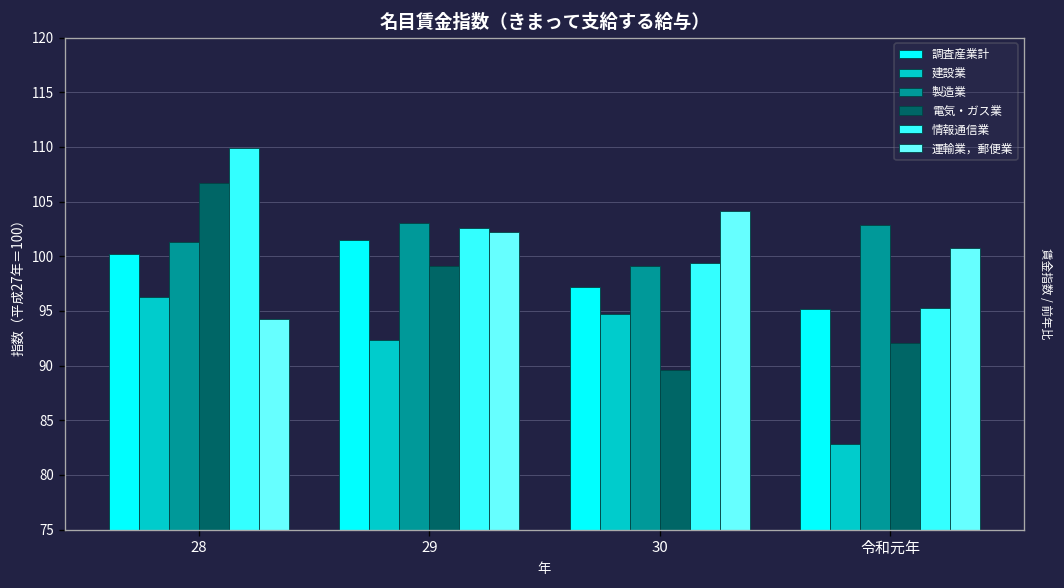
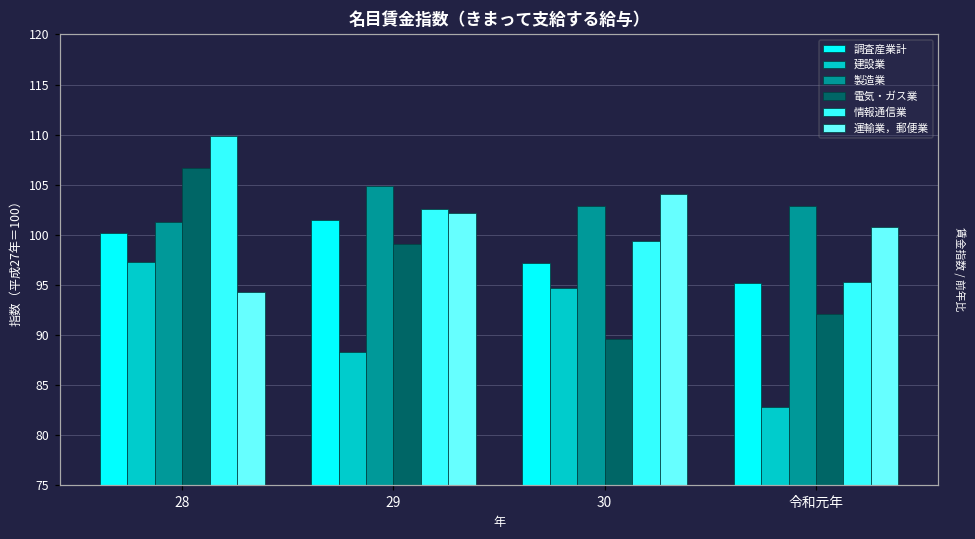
  {
    "建設業": {
-     "28": 96,
-     "29": 92,
+     "28": 97,
+     "29": 88,
      "30": 95,
      "令和元年": 83
    },
    "製造業": {
      "28": 101,
-     "29": 103,
-     "30": 99,
+     "29": 105,
+     "30": 103,
      "令和元年": 103
    },
    "電気・ガス業": {
      "28": 107,
      "29": 99,
      "30": 90,
      "令和元年": 92
    }
  }
